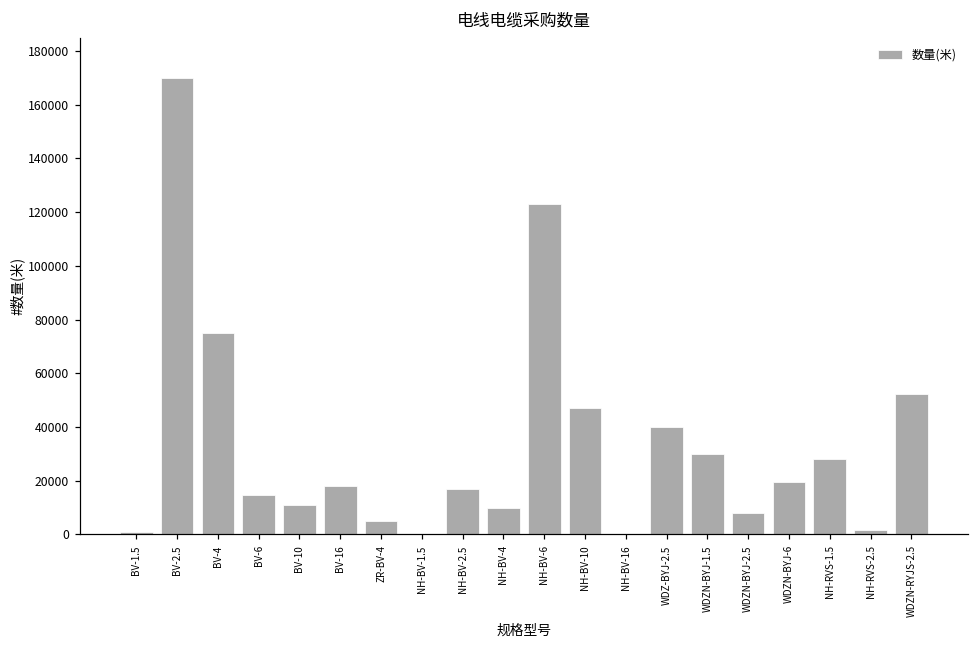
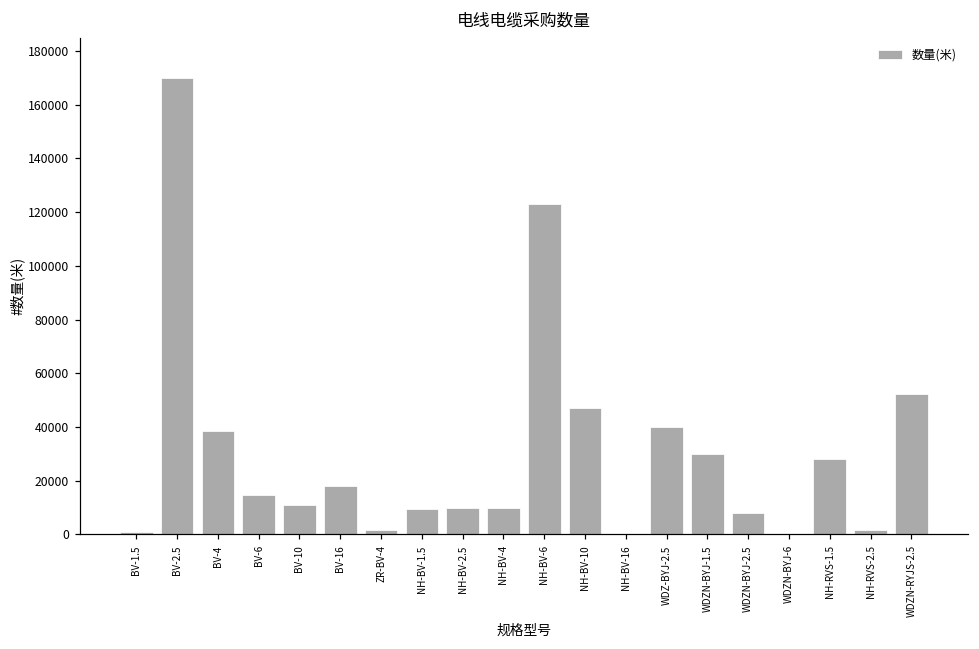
  {
    "BV-2.5": 170000,
-   "BV-4": 75000,
+   "BV-4": 38000,
    "BV-6": 15000,
    "BV-10": 11000,
    "BV-16": 18000,
-   "ZR-BV-4": 5000,
-   "NH-BV-1.5": 0,
-   "NH-BV-2.5": 17000,
+   "ZR-BV-4": 2000,
+   "NH-BV-1.5": 10000,
+   "NH-BV-2.5": 10000,
    "NH-BV-4": 10000,
    "NH-BV-6": 123000,
    "NH-BV-10": 47000,
    "WDZ-BYJ-2.5": 40000,
    "WDZN-BYJ-1.5": 30000,
    "WDZN-BYJ-2.5": 8000,
-   "WDZN-BYJ-6": 19000,
+   "WDZN-BYJ-6": 0,
    "NH-RVS-1.5": 28000,
    "NH-RVS-2.5": 2000,
    "WDZN-RYJS-2.5": 52000
  }
